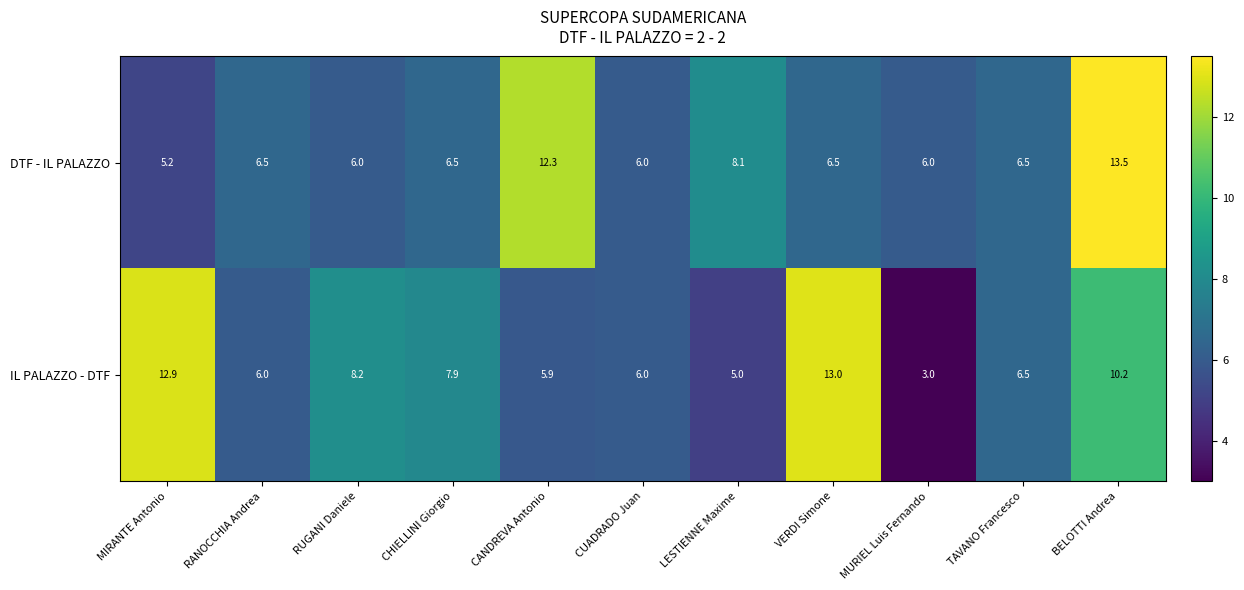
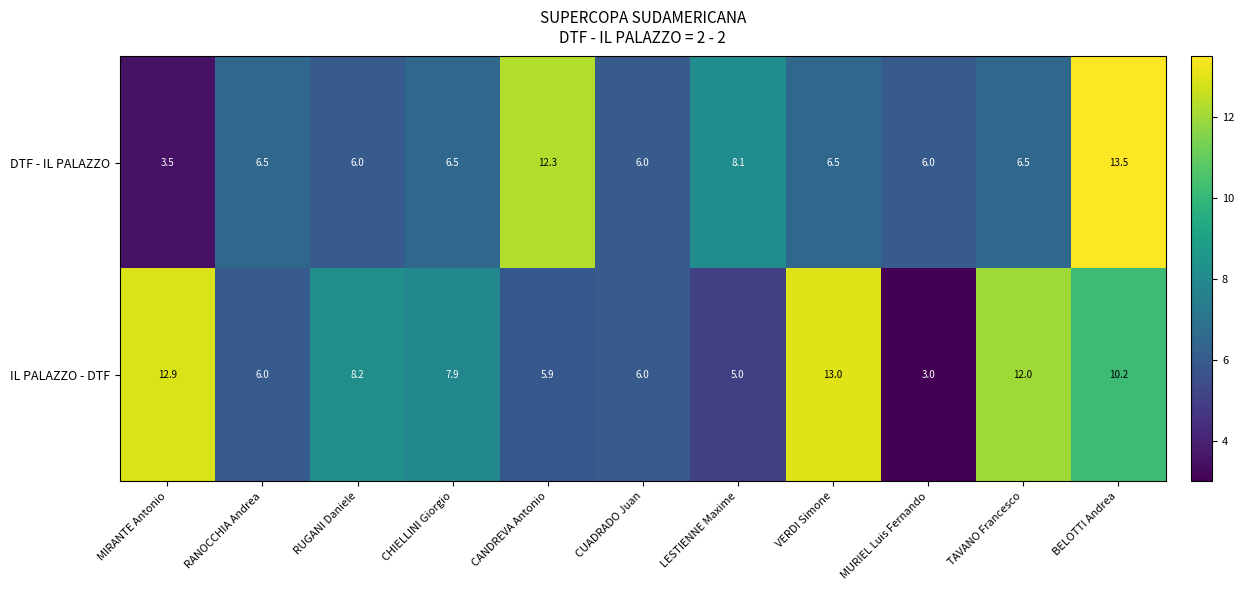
  {
    "DTF - IL PALAZZO": {
-     "MIRANTE Antonio": 5.2,
+     "MIRANTE Antonio": 3.5,
      "RANOCCHIA Andrea": 6.5,
      "RUGANI Daniele": 6.0,
      "CHIELLINI Giorgio": 6.5,
      "CANDREVA Antonio": 12.3,
      "CUADRADO Juan": 6.0,
      "LESTIENNE Maxime": 8.1,
      "VERDI Simone": 6.5,
      "MURIEL Luis Fernando": 6.0,
      "TAVANO Francesco": 6.5,
      "BELOTTI Andrea": 13.5
    },
    "IL PALAZZO - DTF": {
      "MIRANTE Antonio": 12.9,
      "RANOCCHIA Andrea": 6.0,
      "RUGANI Daniele": 8.2,
      "CHIELLINI Giorgio": 7.9,
      "CANDREVA Antonio": 5.9,
      "CUADRADO Juan": 6.0,
      "LESTIENNE Maxime": 5.0,
      "VERDI Simone": 13.0,
      "MURIEL Luis Fernando": 3.0,
-     "TAVANO Francesco": 6.5,
+     "TAVANO Francesco": 12.0,
      "BELOTTI Andrea": 10.2
    }
  }
